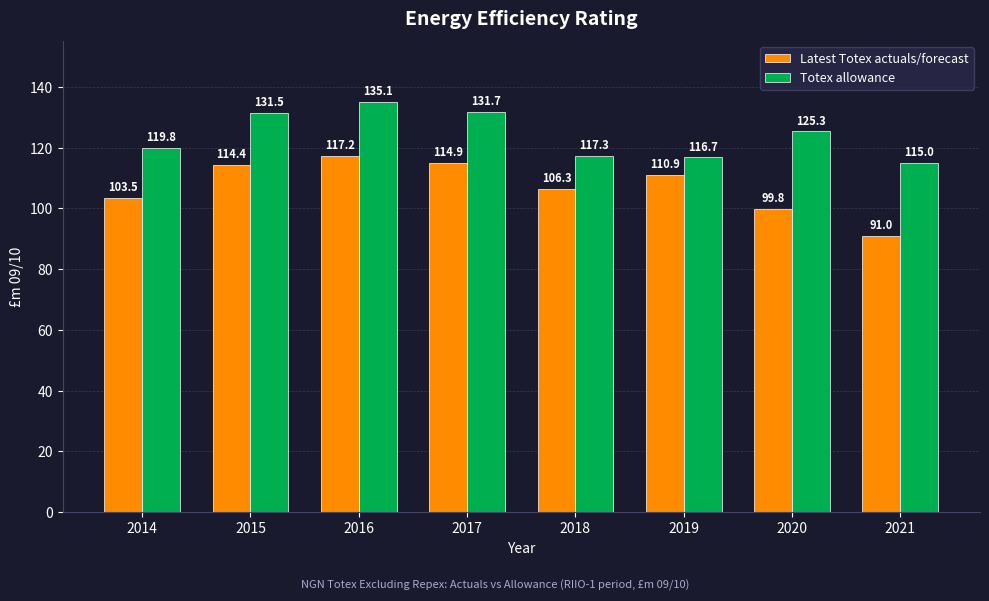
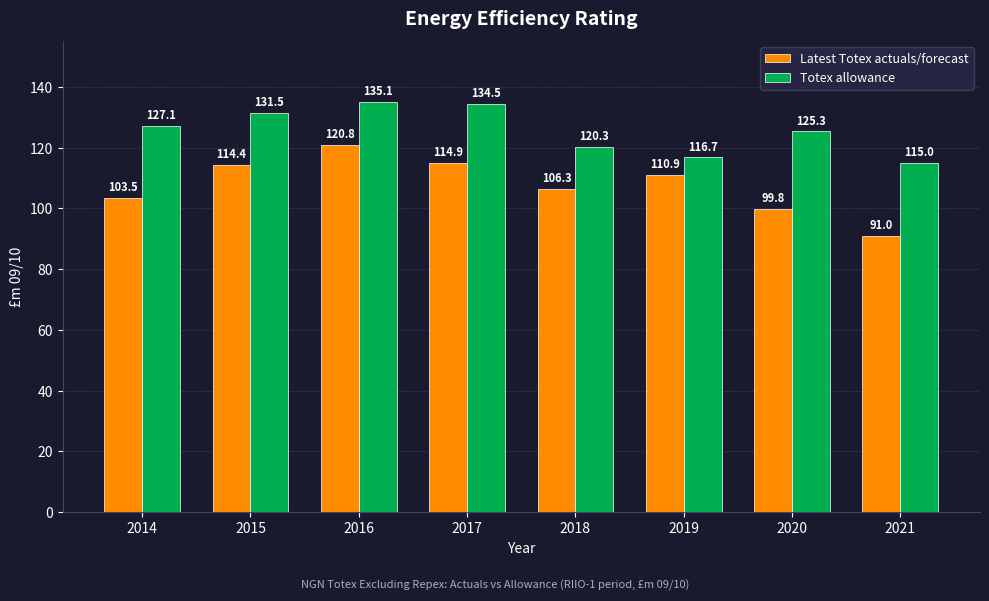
  {
    "Latest Totex actuals/forecast": {
      "2014": 103.5,
      "2015": 114.4,
-     "2016": 117.2,
+     "2016": 120.8,
      "2017": 114.9,
      "2018": 106.3,
      "2019": 110.9,
      "2020": 99.8,
      "2021": 91.0
    },
    "Totex allowance": {
-     "2014": 119.8,
+     "2014": 127.1,
      "2015": 131.5,
      "2016": 135.1,
-     "2017": 131.7,
-     "2018": 117.3,
+     "2017": 134.5,
+     "2018": 120.3,
      "2019": 116.7,
      "2020": 125.3,
      "2021": 115.0
    }
  }
